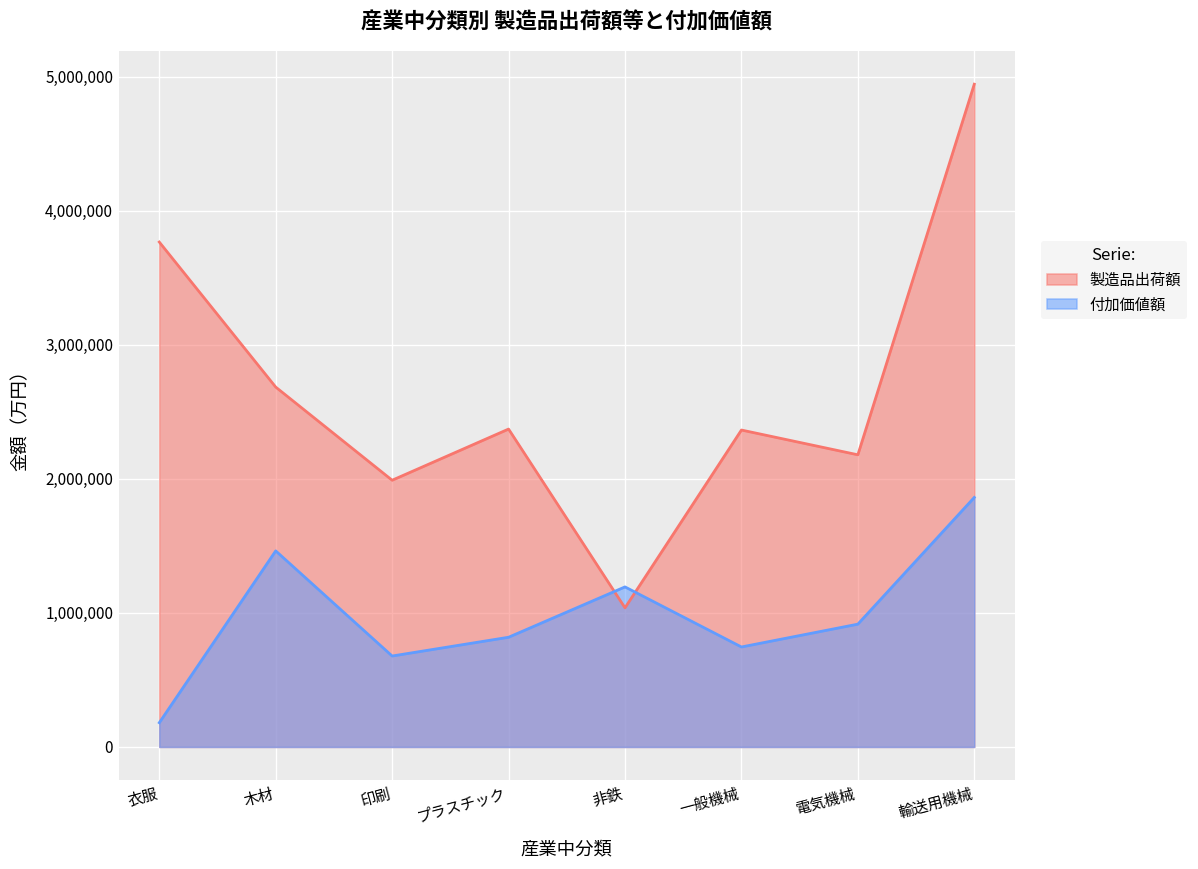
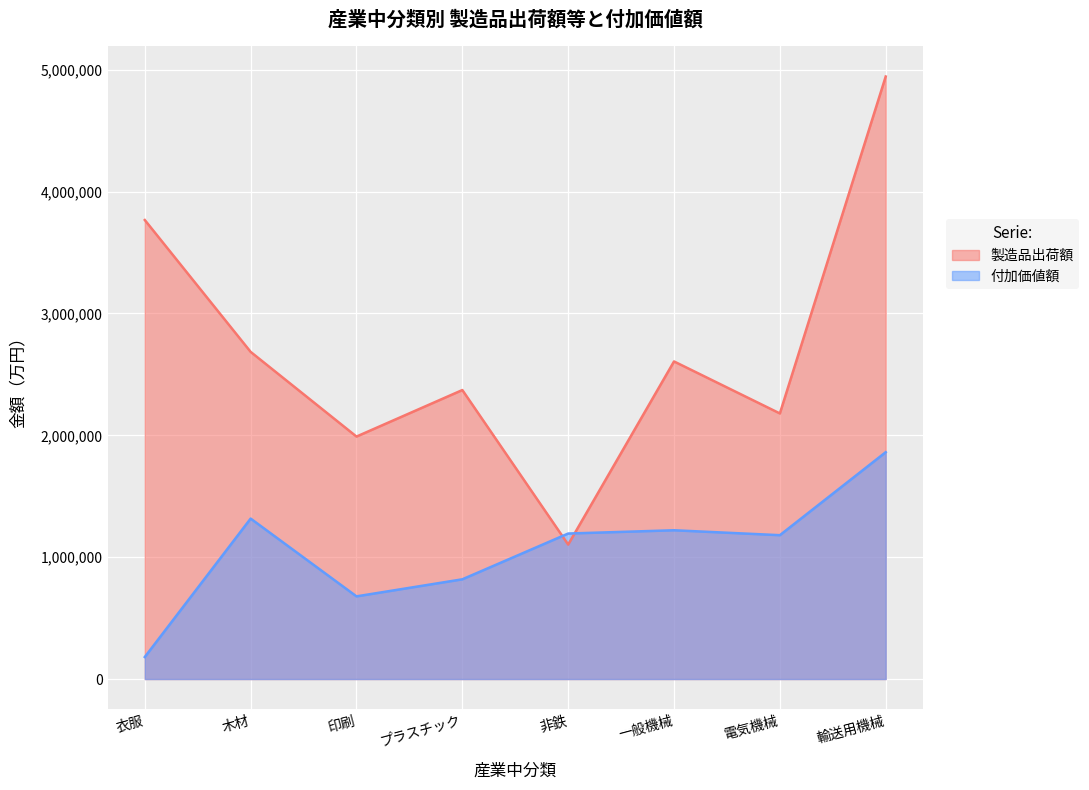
  {
    "製造品出荷額": {
      "衣服": "3,770,000",
      "木材": "2,680,000",
      "印刷": "1,990,000",
      "プラスチック": "2,370,000",
-     "非鉄": "1,040,000",
-     "一般機械": "2,360,000",
+     "非鉄": "1,100,000",
+     "一般機械": "2,610,000",
      "電気機械": "2,180,000",
      "輸送用機械": "4,940,000"
    },
    "付加価値額": {
      "衣服": "180,000",
-     "木材": "1,460,000",
+     "木材": "1,320,000",
      "印刷": "680,000",
      "プラスチック": "820,000",
      "非鉄": "1,190,000",
-     "一般機械": "750,000",
-     "電気機械": "920,000",
+     "一般機械": "1,220,000",
+     "電気機械": "1,180,000",
      "輸送用機械": "1,860,000"
    }
  }
